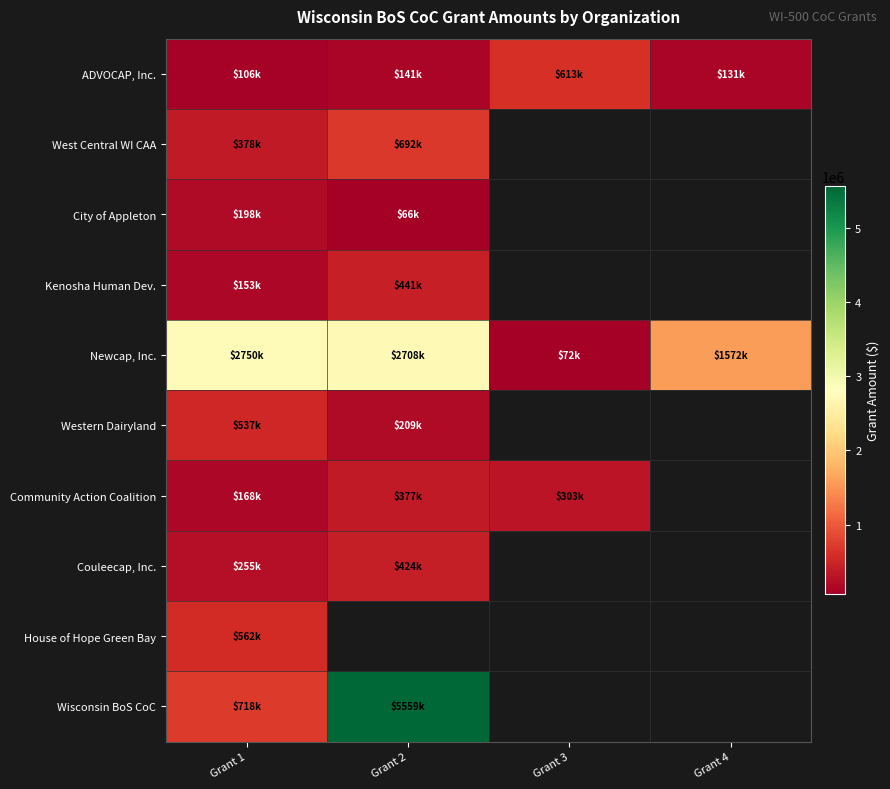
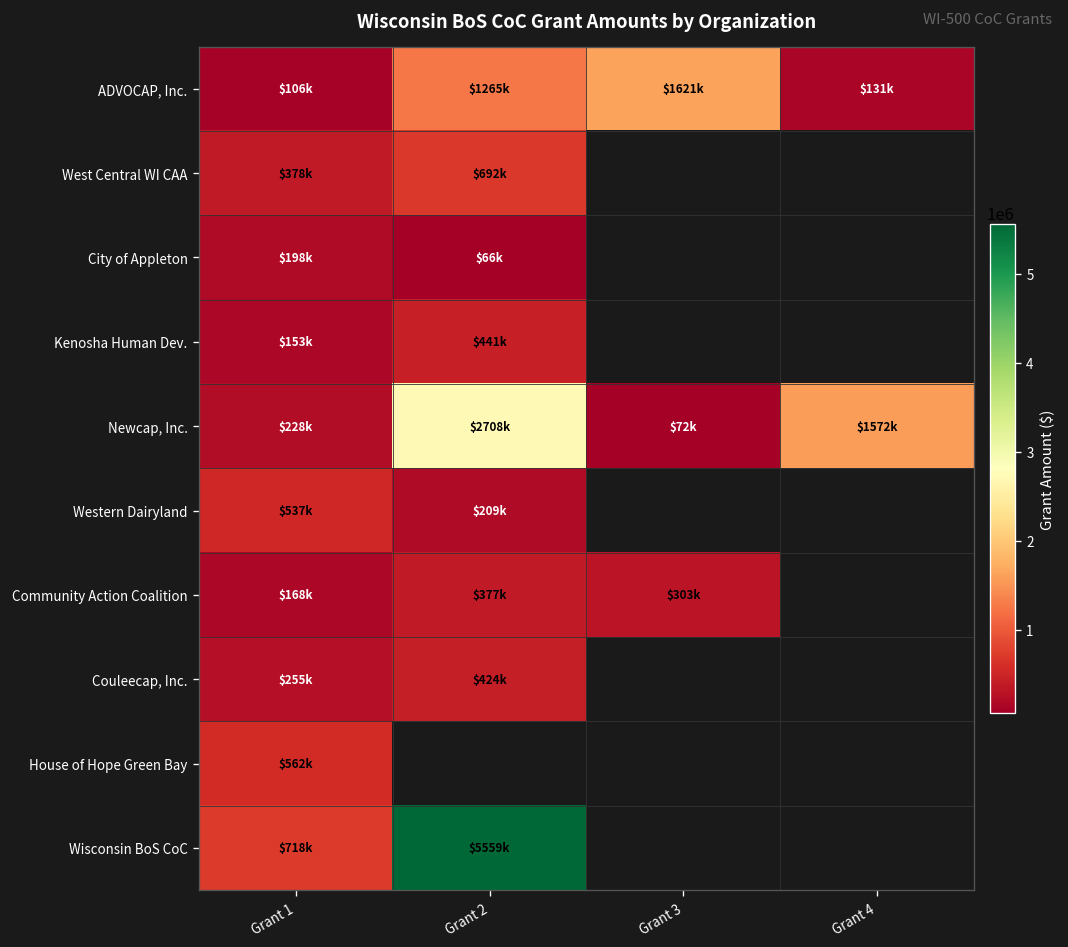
  {
    "ADVOCAP, Inc.": {
      "Grant 1": "$106k",
-     "Grant 2": "$141k",
-     "Grant 3": "$613k",
+     "Grant 2": "$1265k",
+     "Grant 3": "$1621k",
      "Grant 4": "$131k"
    },
    "West Central WI CAA": {
      "Grant 1": "$378k",
      "Grant 2": "$692k"
    },
    "City of Appleton": {
      "Grant 1": "$198k",
      "Grant 2": "$66k"
    },
    "Kenosha Human Dev.": {
      "Grant 1": "$153k",
      "Grant 2": "$441k"
    },
    "Newcap, Inc.": {
-     "Grant 1": "$2750k",
+     "Grant 1": "$228k",
      "Grant 2": "$2708k",
      "Grant 3": "$72k",
      "Grant 4": "$1572k"
    },
    "Western Dairyland": {
      "Grant 1": "$537k",
      "Grant 2": "$209k"
    },
    "Community Action Coalition": {
      "Grant 1": "$168k",
      "Grant 2": "$377k",
      "Grant 3": "$303k"
    },
    "Couleecap, Inc.": {
      "Grant 1": "$255k",
      "Grant 2": "$424k"
    },
    "House of Hope Green Bay": {
      "Grant 1": "$562k"
    },
    "Wisconsin BoS CoC": {
      "Grant 1": "$718k",
      "Grant 2": "$5559k"
    }
  }
